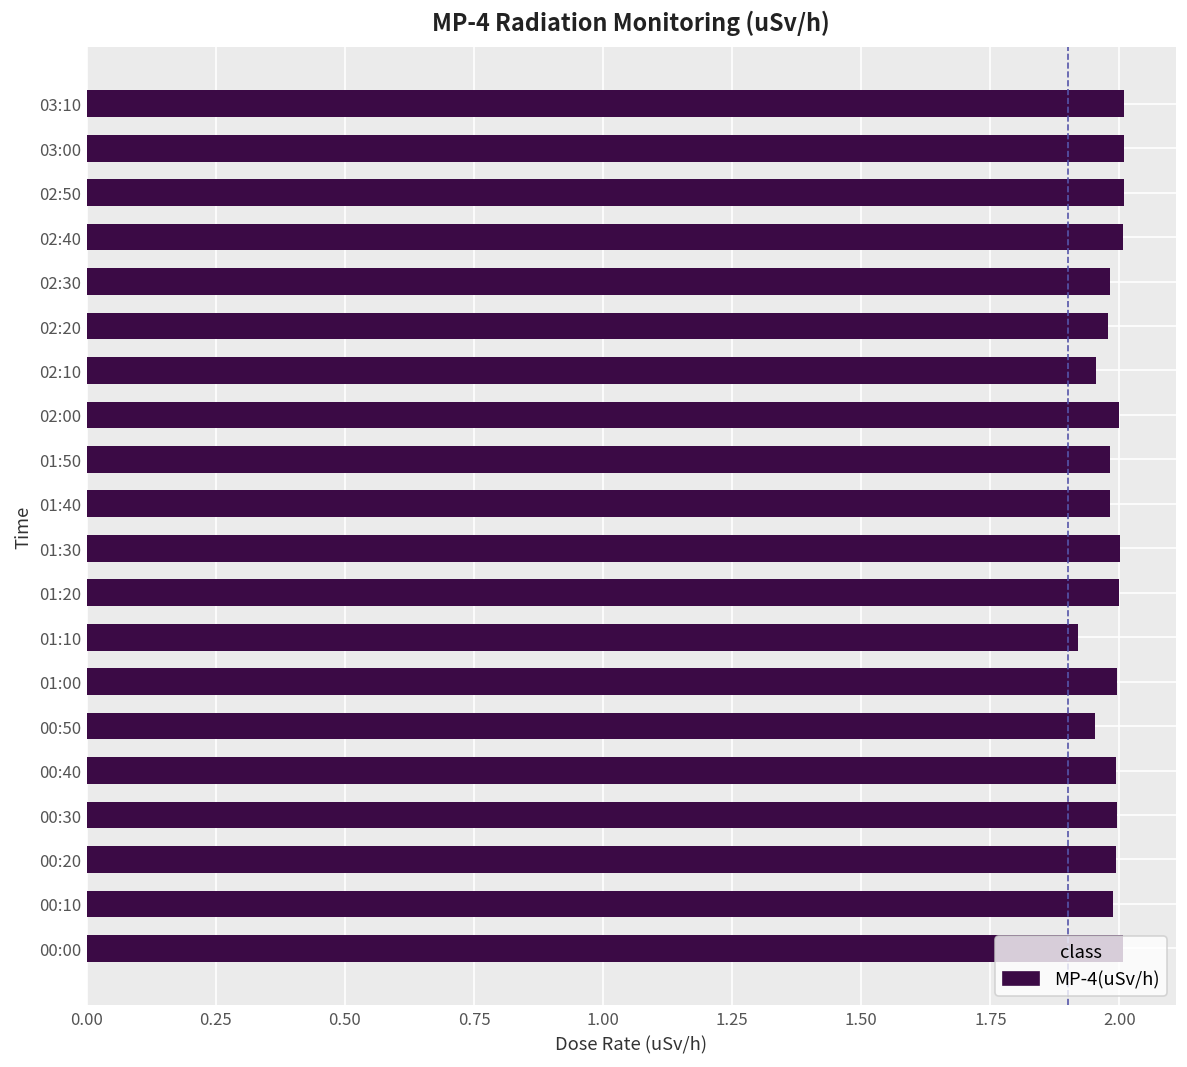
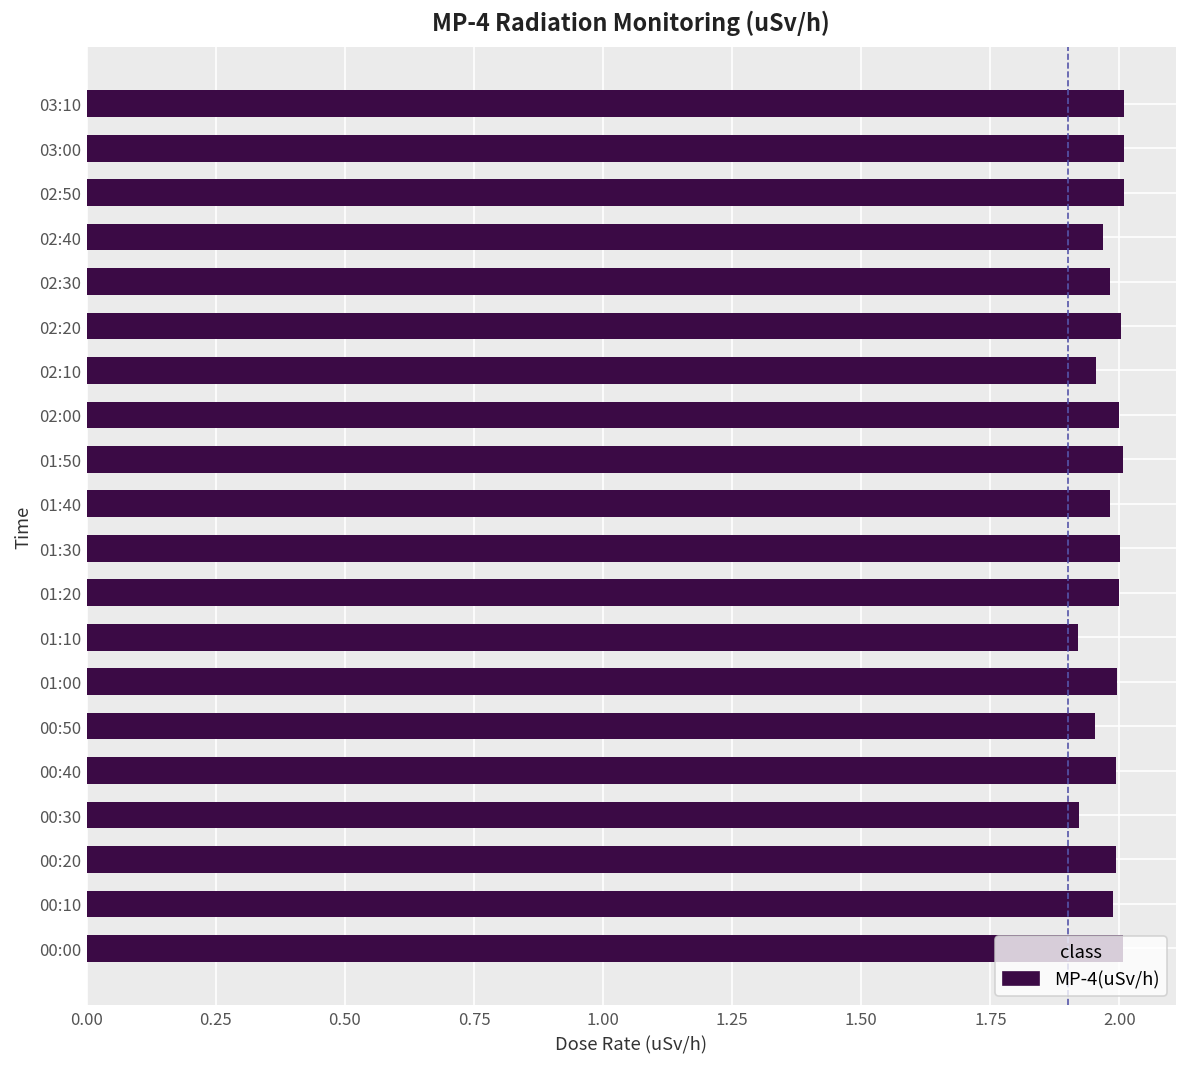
  {
    "03:10": 2.01,
    "03:00": 2.01,
    "02:50": 2.01,
-   "02:40": 2.01,
+   "02:40": 1.97,
    "02:30": 1.98,
-   "02:20": 1.98,
+   "02:20": 2.00,
    "02:10": 1.95,
    "02:00": 2.00,
-   "01:50": 1.98,
+   "01:50": 2.01,
    "01:40": 1.98,
    "01:30": 2.00,
    "01:20": 2.00,
    "01:10": 1.92,
    "01:00": 2.00,
    "00:50": 1.95,
    "00:40": 1.99,
-   "00:30": 2.00,
+   "00:30": 1.92,
    "00:20": 1.99,
    "00:10": 1.99
  }
